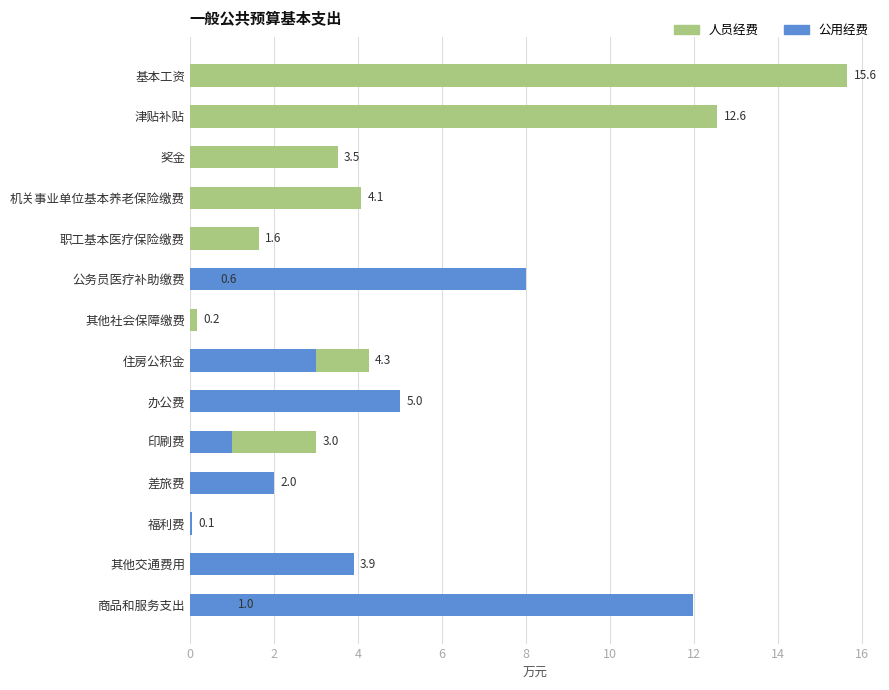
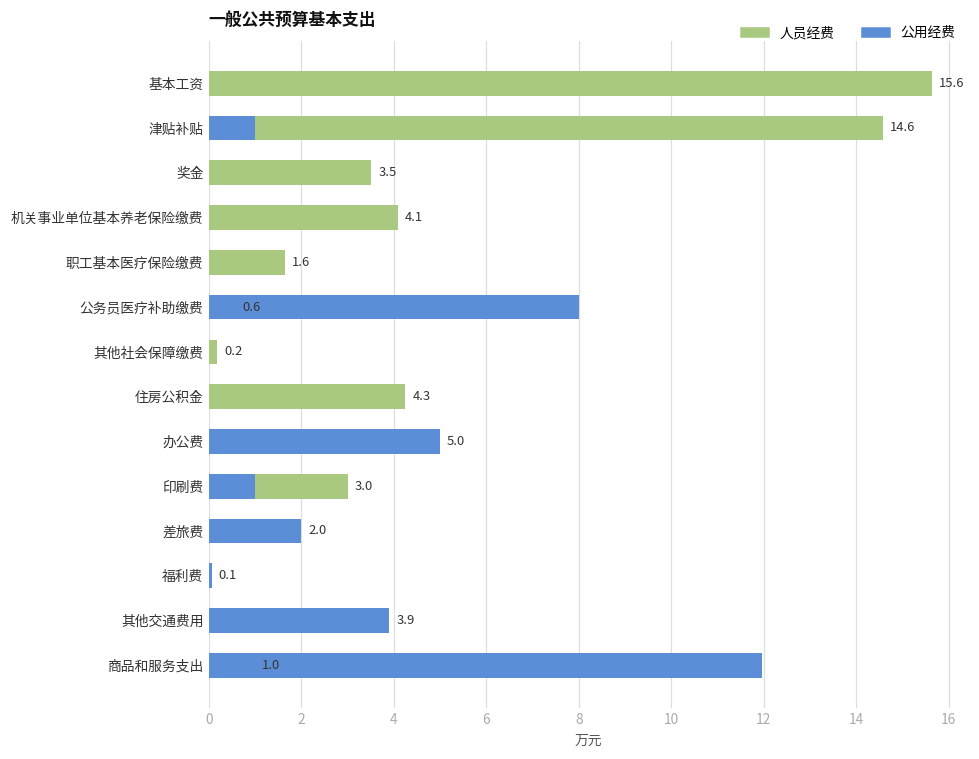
  {
    "人员经费": {
      "基本工资": 15.6,
-     "津贴补贴": 12.6,
+     "津贴补贴": 14.6,
      "奖金": 3.5,
      "机关事业单位基本养老保险缴费": 4.1,
      "职工基本医疗保险缴费": 1.6,
      "其他社会保障缴费": 0.2,
      "住房公积金": 4.3,
      "印刷费": 3.0
    },
    "公用经费": {
      "基本工资": 0,
-     "津贴补贴": 0,
+     "津贴补贴": 1,
      "奖金": 0,
      "机关事业单位基本养老保险缴费": 0,
      "职工基本医疗保险缴费": 0,
      "其他社会保障缴费": 0,
-     "住房公积金": 3
+     "住房公积金": 0
    }
  }
